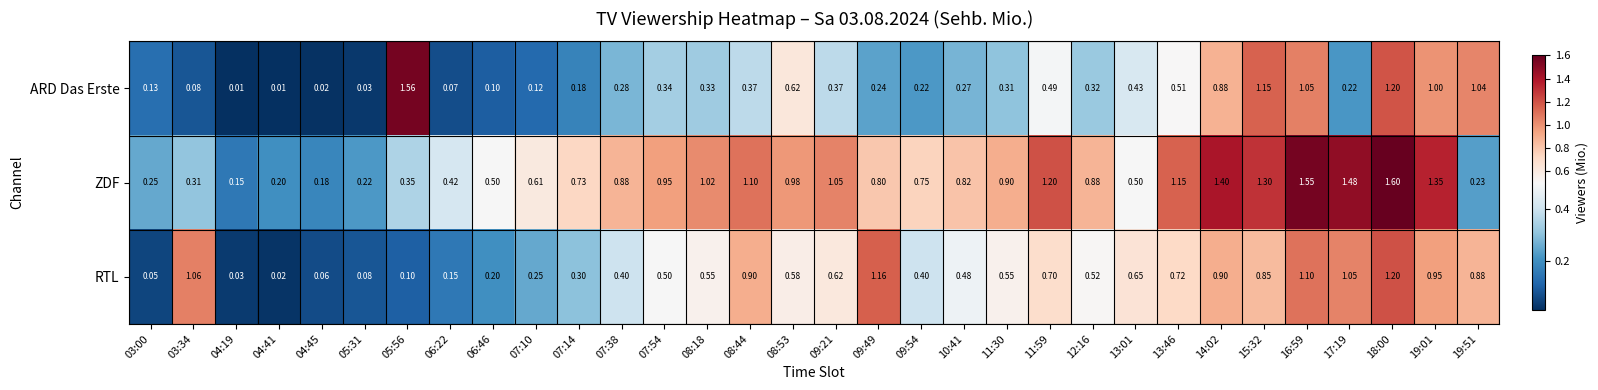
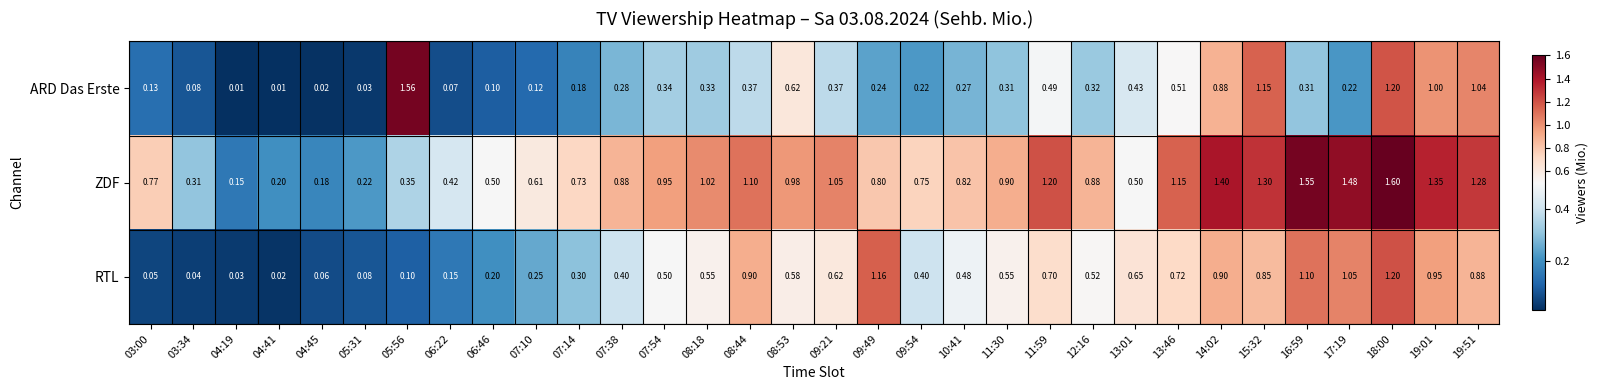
  {
    "ARD Das Erste": {
      "03:00": 0.13,
      "03:34": 0.08,
      "04:19": 0.01,
      "04:41": 0.01,
      "04:45": 0.02,
      "05:31": 0.03,
      "05:56": 1.56,
      "06:22": 0.07,
      "06:46": 0.10,
      "07:10": 0.12,
      "07:14": 0.18,
      "07:38": 0.28,
      "07:54": 0.34,
      "08:18": 0.33,
      "08:44": 0.37,
      "08:53": 0.62,
      "09:21": 0.37,
      "09:49": 0.24,
      "09:54": 0.22,
      "10:41": 0.27,
      "11:30": 0.31,
      "11:59": 0.49,
      "12:16": 0.32,
      "13:01": 0.43,
      "13:46": 0.51,
      "14:02": 0.88,
      "15:32": 1.15,
-     "16:59": 1.05,
+     "16:59": 0.31,
      "17:19": 0.22,
      "18:00": 1.20,
      "19:01": 1.00,
      "19:51": 1.04
    },
    "ZDF": {
-     "03:00": 0.25,
+     "03:00": 0.77,
      "03:34": 0.31,
      "04:19": 0.15,
      "04:41": 0.20,
      "04:45": 0.18,
      "05:31": 0.22,
      "05:56": 0.35,
      "06:22": 0.42,
      "06:46": 0.50,
      "07:10": 0.61,
      "07:14": 0.73,
      "07:38": 0.88,
      "07:54": 0.95,
      "08:18": 1.02,
      "08:44": 1.10,
      "08:53": 0.98,
      "09:21": 1.05,
      "09:49": 0.80,
      "09:54": 0.75,
      "10:41": 0.82,
      "11:30": 0.90,
      "11:59": 1.20,
      "12:16": 0.88,
      "13:01": 0.50,
      "13:46": 1.15,
      "14:02": 1.40,
      "15:32": 1.30,
      "16:59": 1.55,
      "17:19": 1.48,
      "18:00": 1.60,
      "19:01": 1.35,
-     "19:51": 0.23
+     "19:51": 1.28
    },
    "RTL": {
      "03:00": 0.05,
-     "03:34": 1.06,
+     "03:34": 0.04,
      "04:19": 0.03,
      "04:41": 0.02,
      "04:45": 0.06,
      "05:31": 0.08,
      "05:56": 0.10,
      "06:22": 0.15,
      "06:46": 0.20,
      "07:10": 0.25,
      "07:14": 0.30,
      "07:38": 0.40,
      "07:54": 0.50,
      "08:18": 0.55,
      "08:44": 0.90,
      "08:53": 0.58,
      "09:21": 0.62,
      "09:49": 1.16,
      "09:54": 0.40,
      "10:41": 0.48,
      "11:30": 0.55,
      "11:59": 0.70,
      "12:16": 0.52,
      "13:01": 0.65,
      "13:46": 0.72,
      "14:02": 0.90,
      "15:32": 0.85,
      "16:59": 1.10,
      "17:19": 1.05,
      "18:00": 1.20,
      "19:01": 0.95,
      "19:51": 0.88
    }
  }
